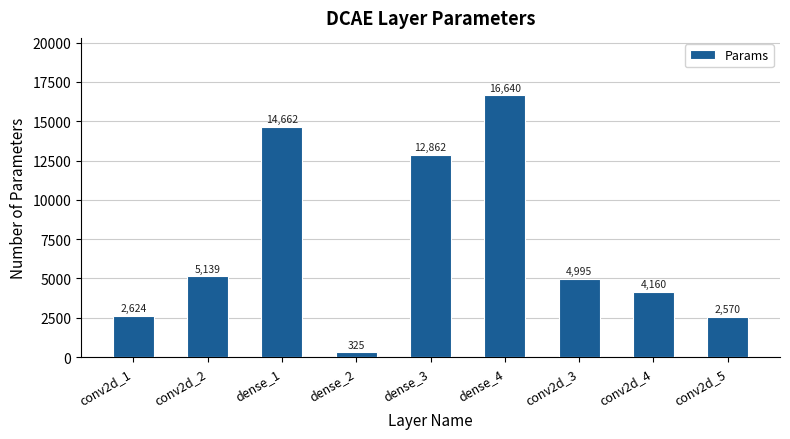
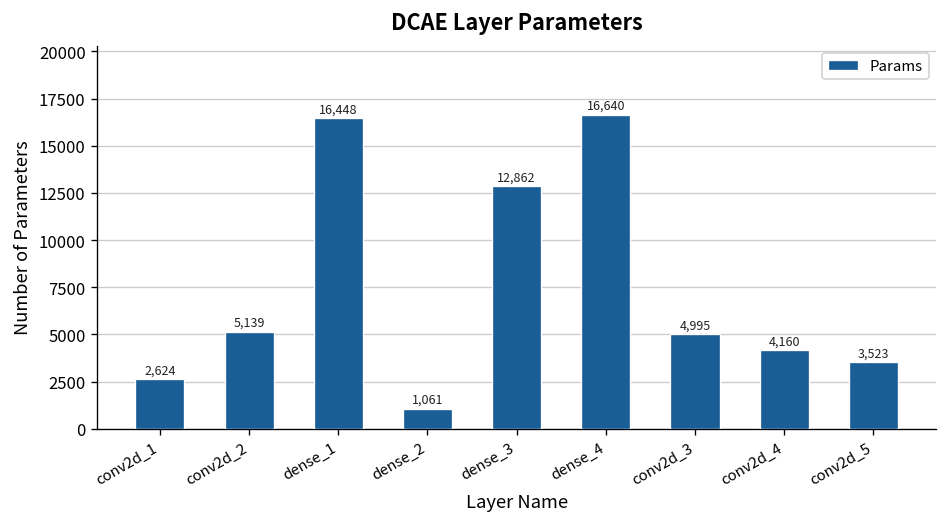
  {
    "conv2d_1": "2,624",
    "conv2d_2": "5,139",
-   "dense_1": "14,662",
-   "dense_2": "325",
+   "dense_1": "16,448",
+   "dense_2": "1,061",
    "dense_3": "12,862",
    "dense_4": "16,640",
    "conv2d_3": "4,995",
    "conv2d_4": "4,160",
-   "conv2d_5": "2,570"
+   "conv2d_5": "3,523"
  }
